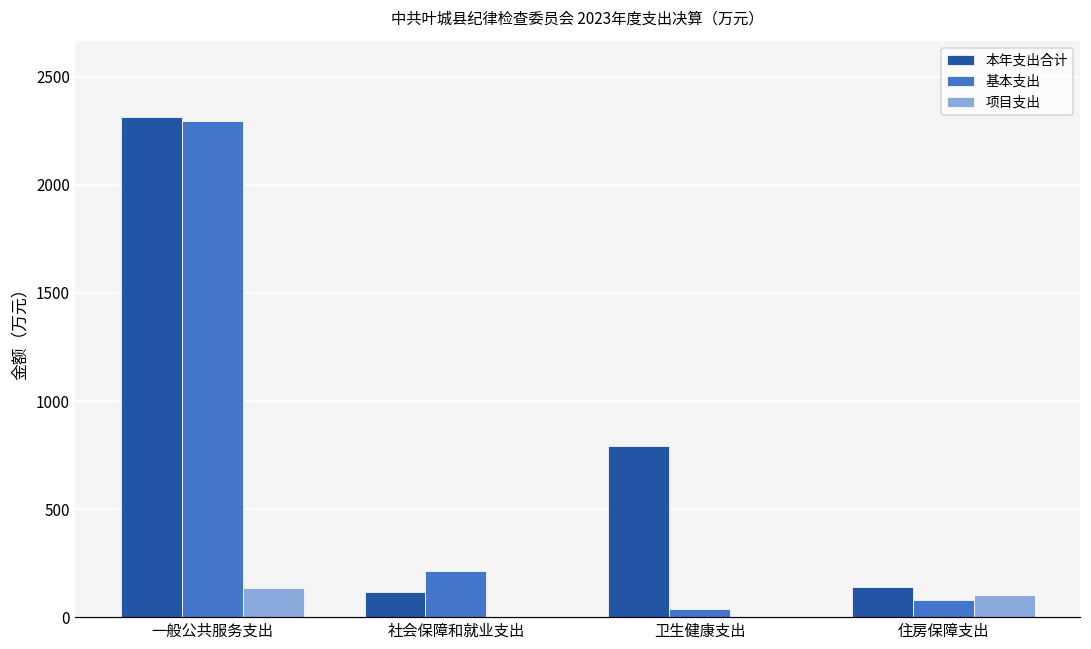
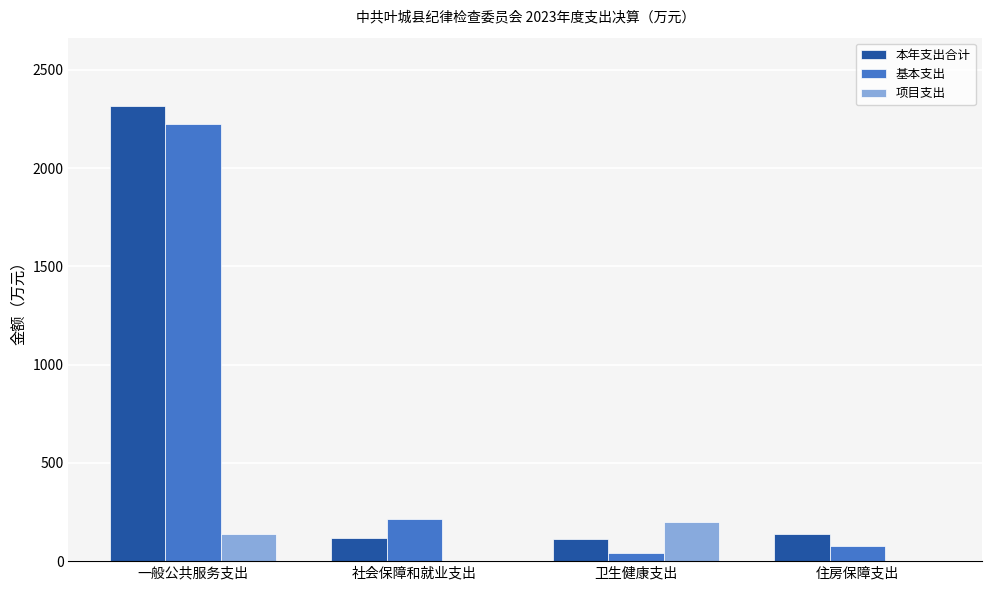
  {
    "本年支出合计": {
      "一般公共服务支出": 2320,
      "社会保障和就业支出": 120,
-     "卫生健康支出": 790,
+     "卫生健康支出": 110,
      "住房保障支出": 140
    },
    "基本支出": {
-     "一般公共服务支出": 2300,
+     "一般公共服务支出": 2220,
      "社会保障和就业支出": 210,
      "卫生健康支出": 40,
      "住房保障支出": 80
    },
    "项目支出": {
      "一般公共服务支出": 140,
      "社会保障和就业支出": 0,
-     "卫生健康支出": 0,
-     "住房保障支出": 100
+     "卫生健康支出": 200,
+     "住房保障支出": 0
    }
  }
